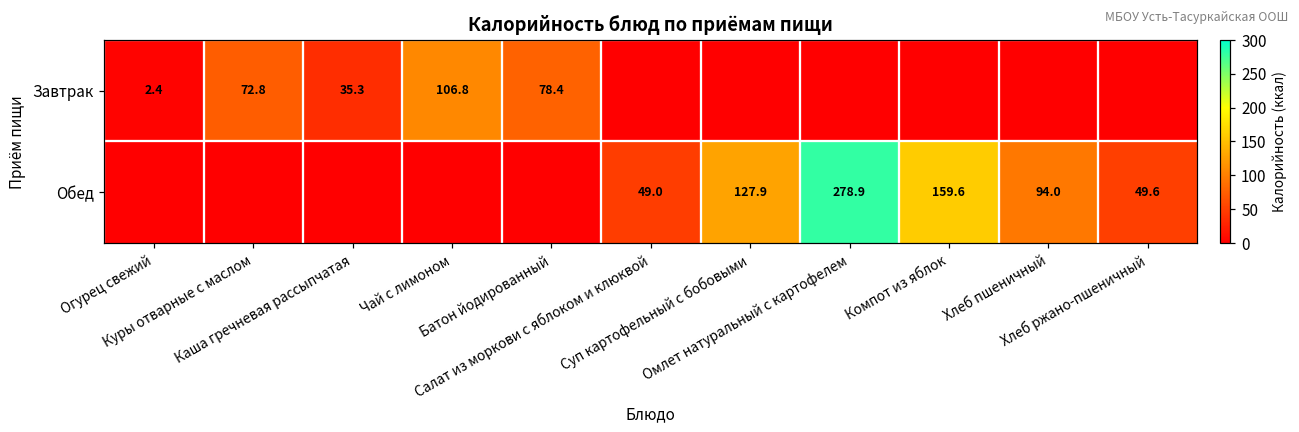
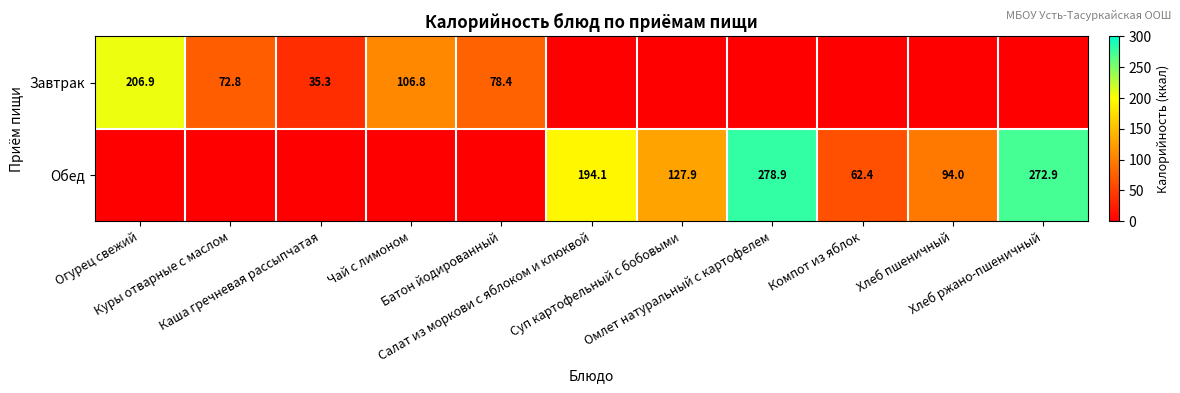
  {
    "Завтрак": {
-     "Огурец свежий": 2.4,
+     "Огурец свежий": 206.9,
      "Куры отварные с маслом": 72.8,
      "Каша гречневая рассыпчатая": 35.3,
      "Чай с лимоном": 106.8,
      "Батон йодированный": 78.4
    },
    "Обед": {
-     "Салат из моркови с яблоком и клюквой": 49.0,
+     "Салат из моркови с яблоком и клюквой": 194.1,
      "Суп картофельный с бобовыми": 127.9,
      "Омлет натуральный с картофелем": 278.9,
-     "Компот из яблок": 159.6,
+     "Компот из яблок": 62.4,
      "Хлеб пшеничный": 94.0,
-     "Хлеб ржано-пшеничный": 49.6
+     "Хлеб ржано-пшеничный": 272.9
    }
  }
